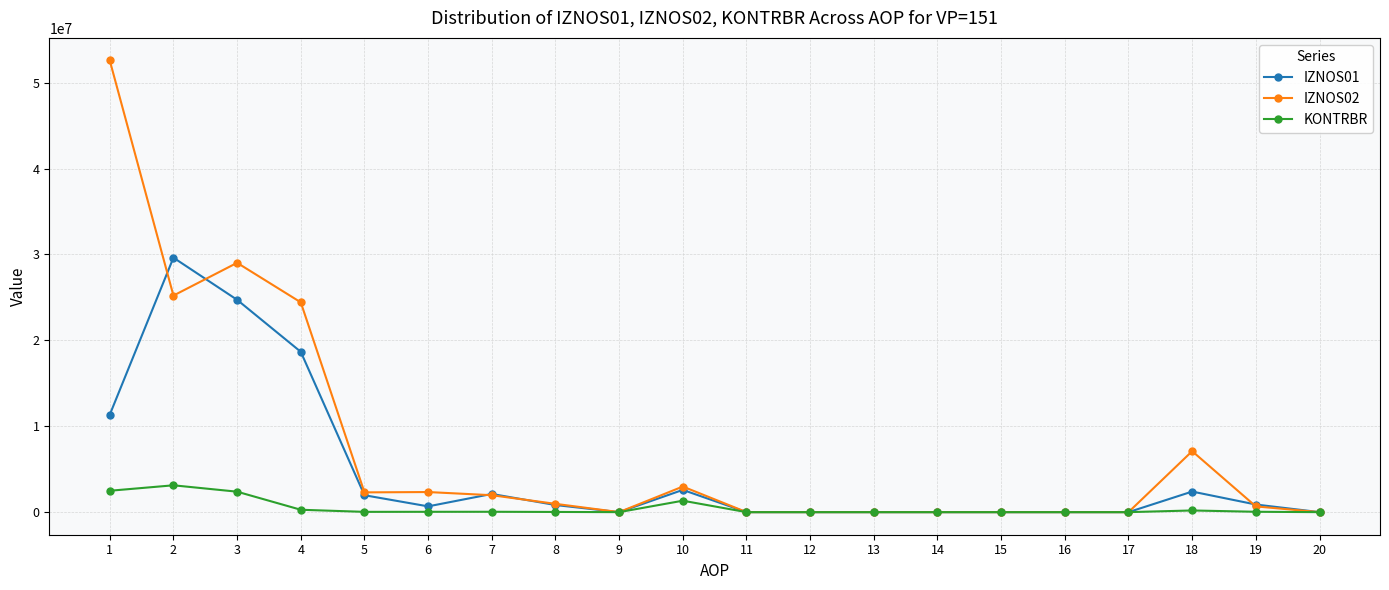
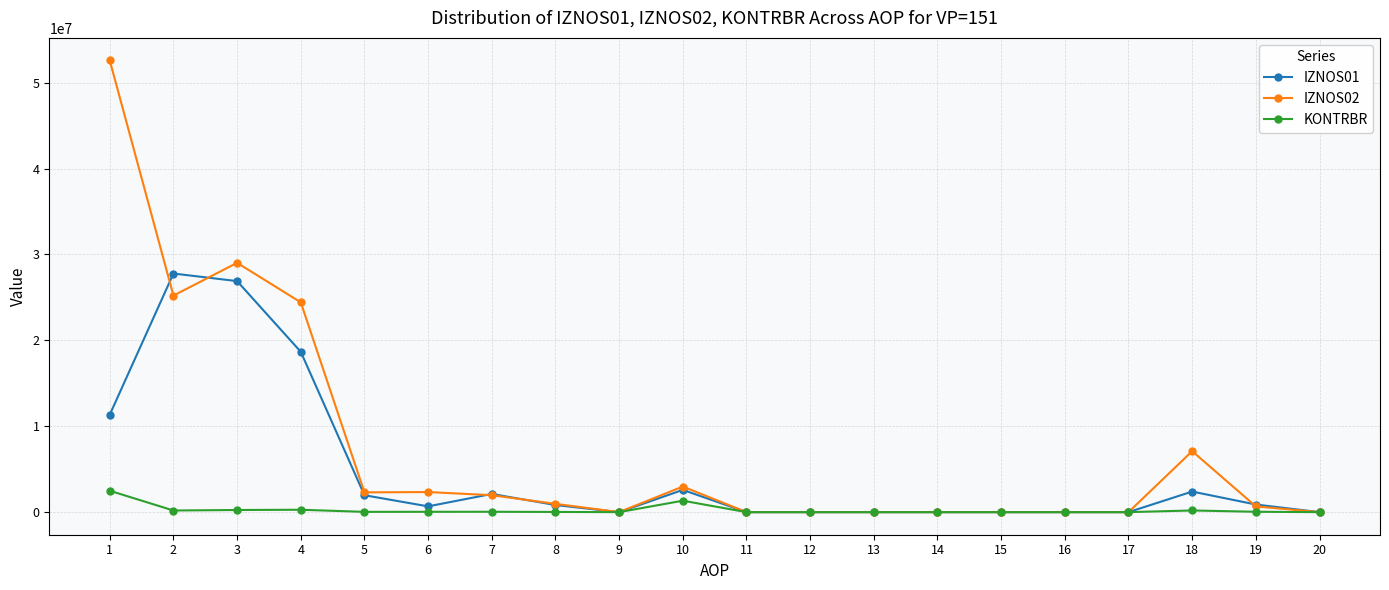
  {
    "IZNOS01": {
      "1": 11000000,
-     "2": 30000000,
-     "3": 25000000,
+     "2": 28000000,
+     "3": 27000000,
      "4": 19000000,
      "5": 2000000,
      "6": 1000000,
      "10": 3000000,
      "18": 2000000
    },
    "IZNOS02": {
      "1": 53000000,
      "2": 25000000,
      "3": 29000000,
      "4": 24000000,
      "5": 2000000,
      "6": 2000000,
      "10": 3000000,
      "18": 7000000
    },
    "KONTRBR": {
      "1": 2000000,
-     "2": 3000000,
-     "3": 2000000,
+     "2": 0,
+     "3": 0,
      "4": 0,
      "5": 0,
      "6": 0,
      "7": 0,
      "8": 0,
      "10": 1000000,
      "18": 0,
      "19": 0
    }
  }
